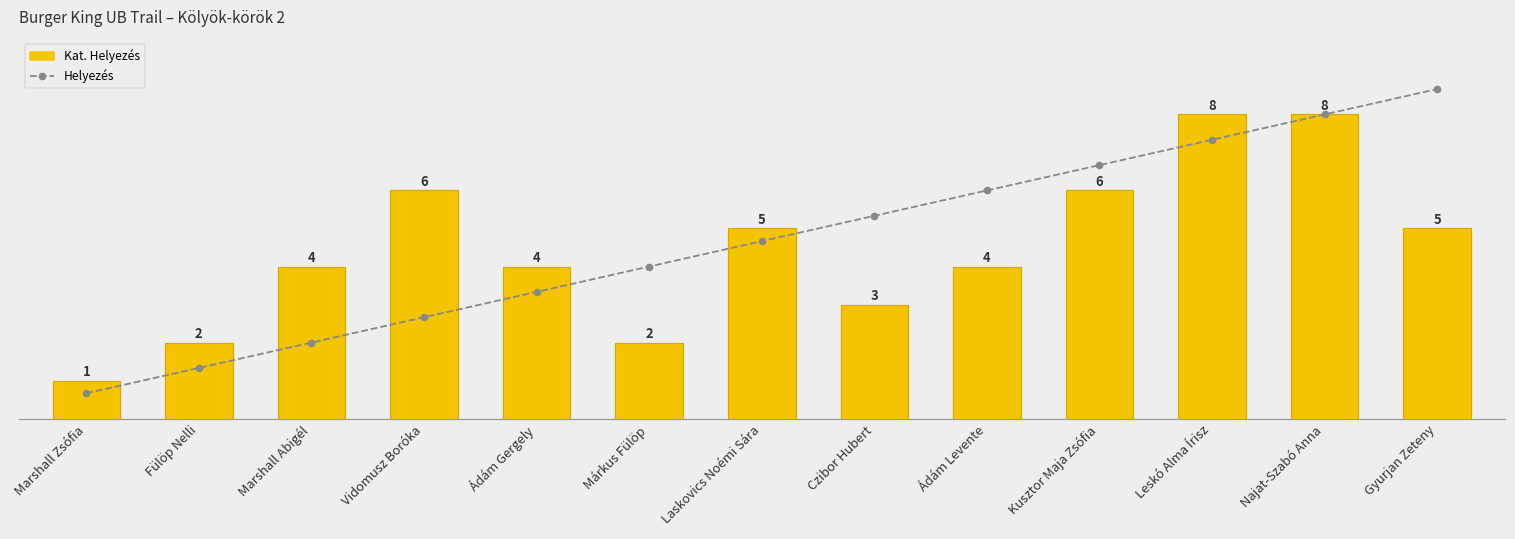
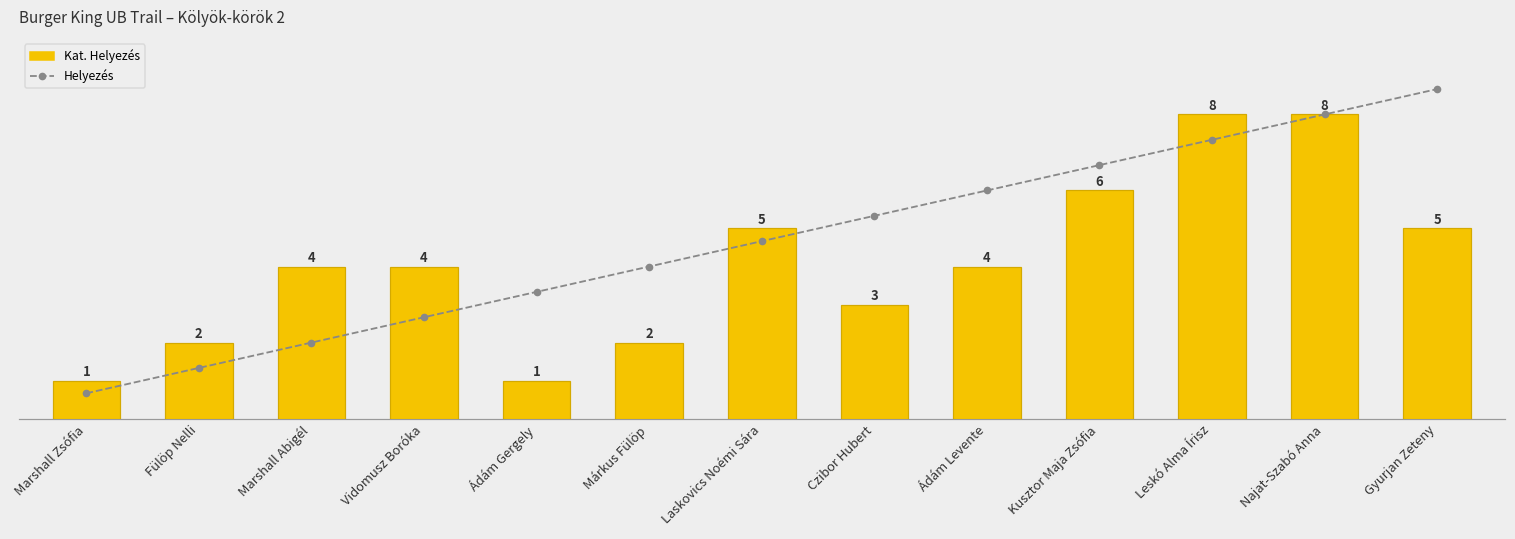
  {
    "Kat. Helyezés": {
      "Marshall Zsófia": 1,
      "Fülöp Nelli": 2,
      "Marshall Abigél": 4,
-     "Vidomusz Boróka": 6,
-     "Ádám Gergely": 4,
+     "Vidomusz Boróka": 4,
+     "Ádám Gergely": 1,
      "Márkus Fülöp": 2,
      "Laskovics Noémi Sára": 5,
      "Czibor Hubert": 3,
      "Ádám Levente": 4,
      "Kusztor Maja Zsófia": 6,
      "Leskó Alma Írisz": 8,
      "Gyurjan Zeteny": 5
    }
  }
